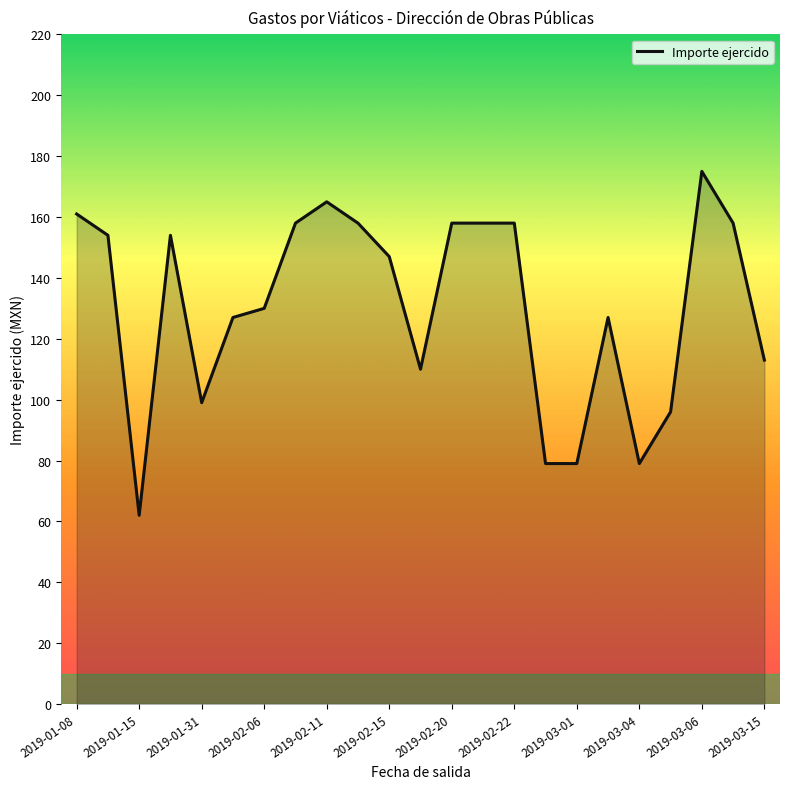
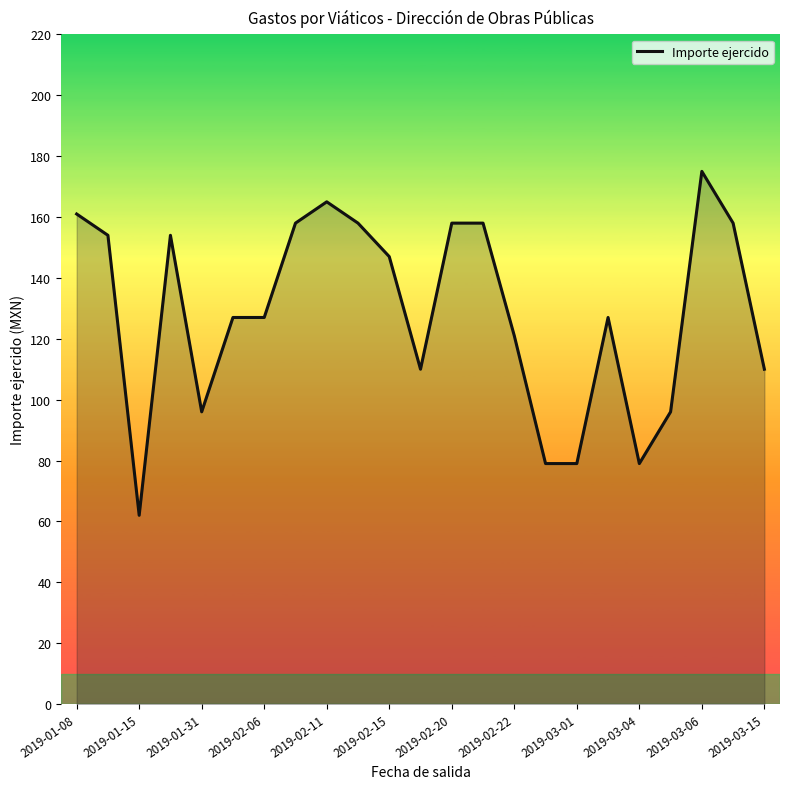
  {
    "2019-01-08": 161,
    "2019-01-15": 62,
-   "2019-01-31": 99,
-   "2019-02-06": 130,
+   "2019-01-31": 96,
+   "2019-02-06": 127,
    "2019-02-11": 165,
    "2019-02-15": 147,
    "2019-02-20": 158,
-   "2019-02-22": 158,
+   "2019-02-22": 121,
    "2019-03-01": 79,
    "2019-03-06": 175,
-   "2019-03-15": 113
+   "2019-03-15": 110
  }
